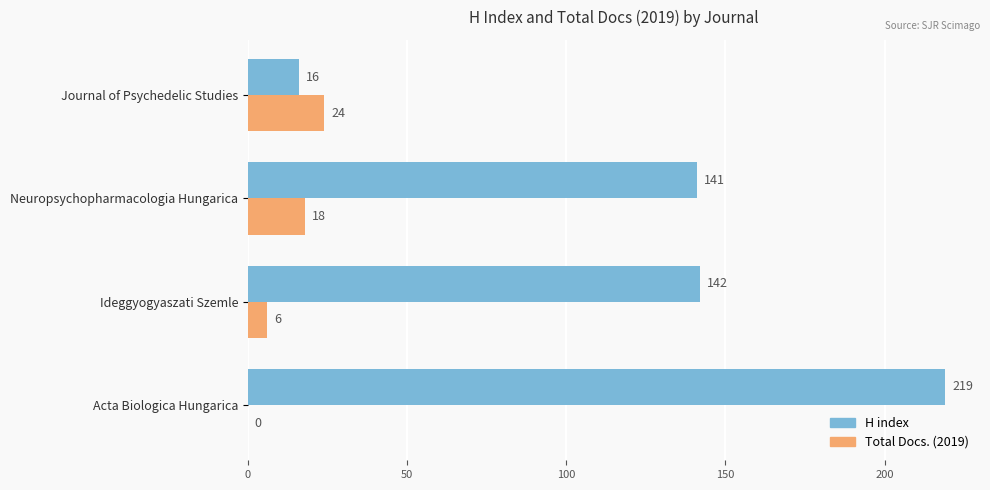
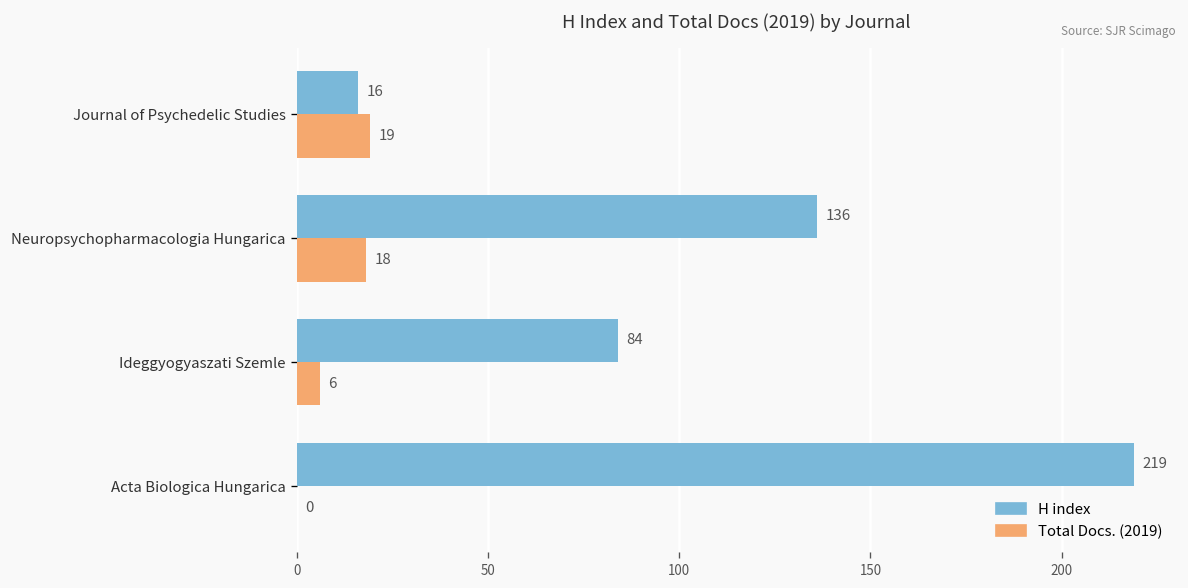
  {
    "H index": {
      "Journal of Psychedelic Studies": 16,
-     "Neuropsychopharmacologia Hungarica": 141,
-     "Ideggyogyaszati Szemle": 142,
+     "Neuropsychopharmacologia Hungarica": 136,
+     "Ideggyogyaszati Szemle": 84,
      "Acta Biologica Hungarica": 219
    },
    "Total Docs. (2019)": {
-     "Journal of Psychedelic Studies": 24,
+     "Journal of Psychedelic Studies": 19,
      "Neuropsychopharmacologia Hungarica": 18,
      "Ideggyogyaszati Szemle": 6,
      "Acta Biologica Hungarica": 0
    }
  }
